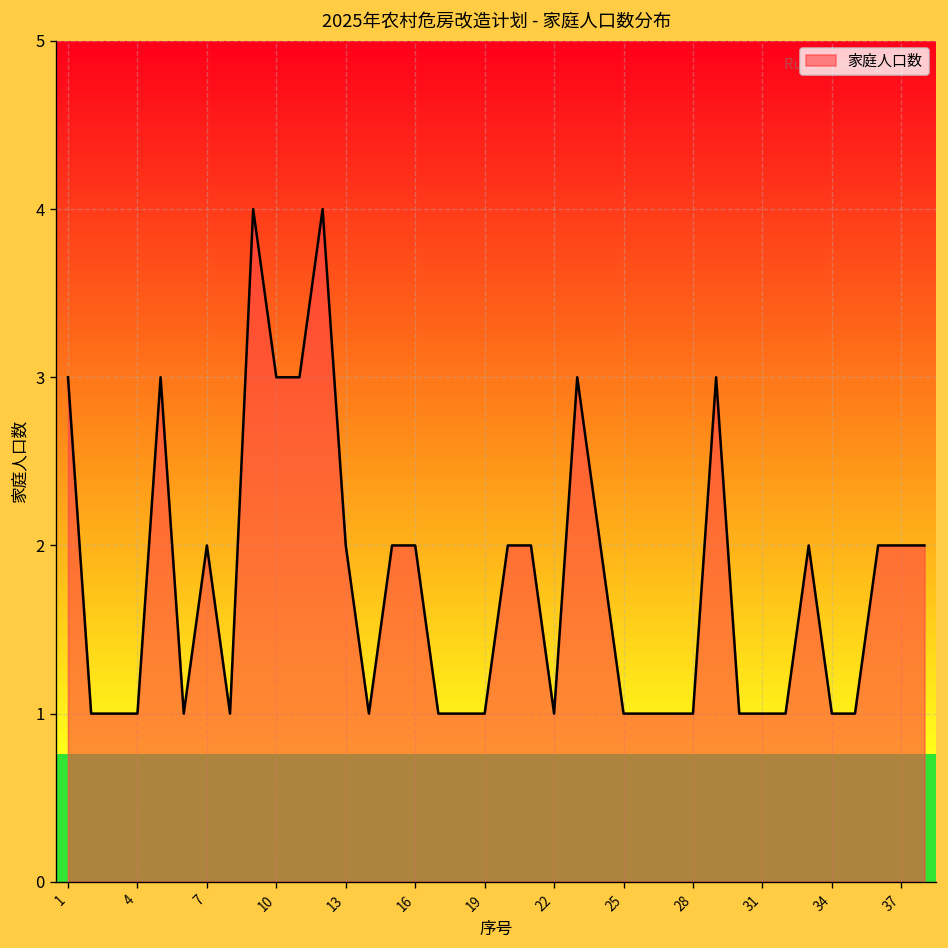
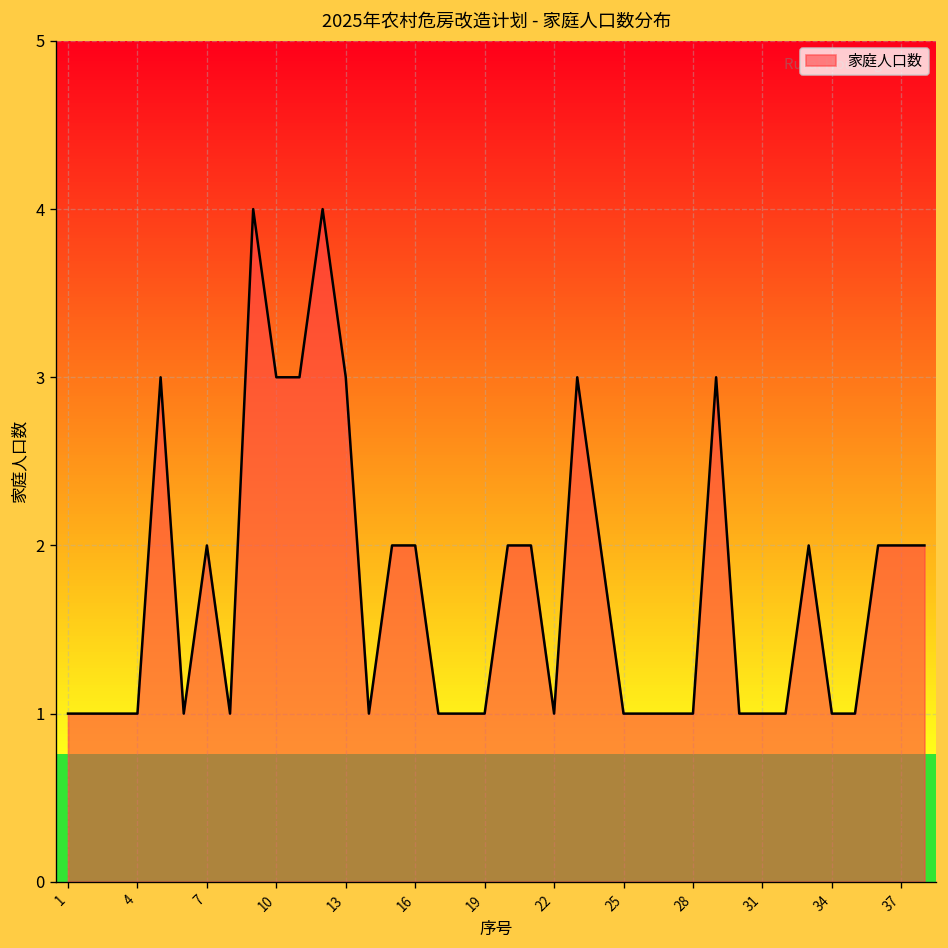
  {
-   "1": 3,
+   "1": 1,
    "4": 1,
    "7": 2,
    "10": 3,
-   "13": 2,
+   "13": 3,
    "16": 2,
    "19": 1,
    "22": 1,
    "25": 1,
    "28": 1,
    "31": 1,
    "34": 1,
    "37": 2
  }
